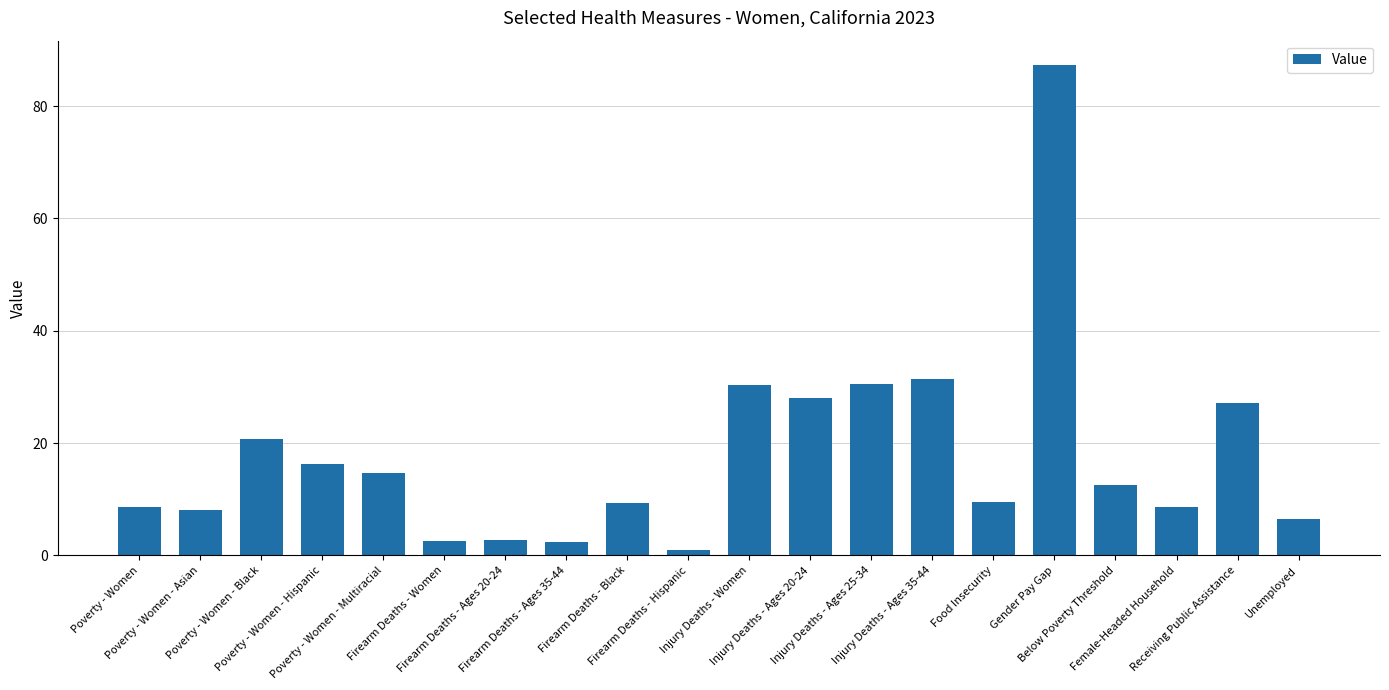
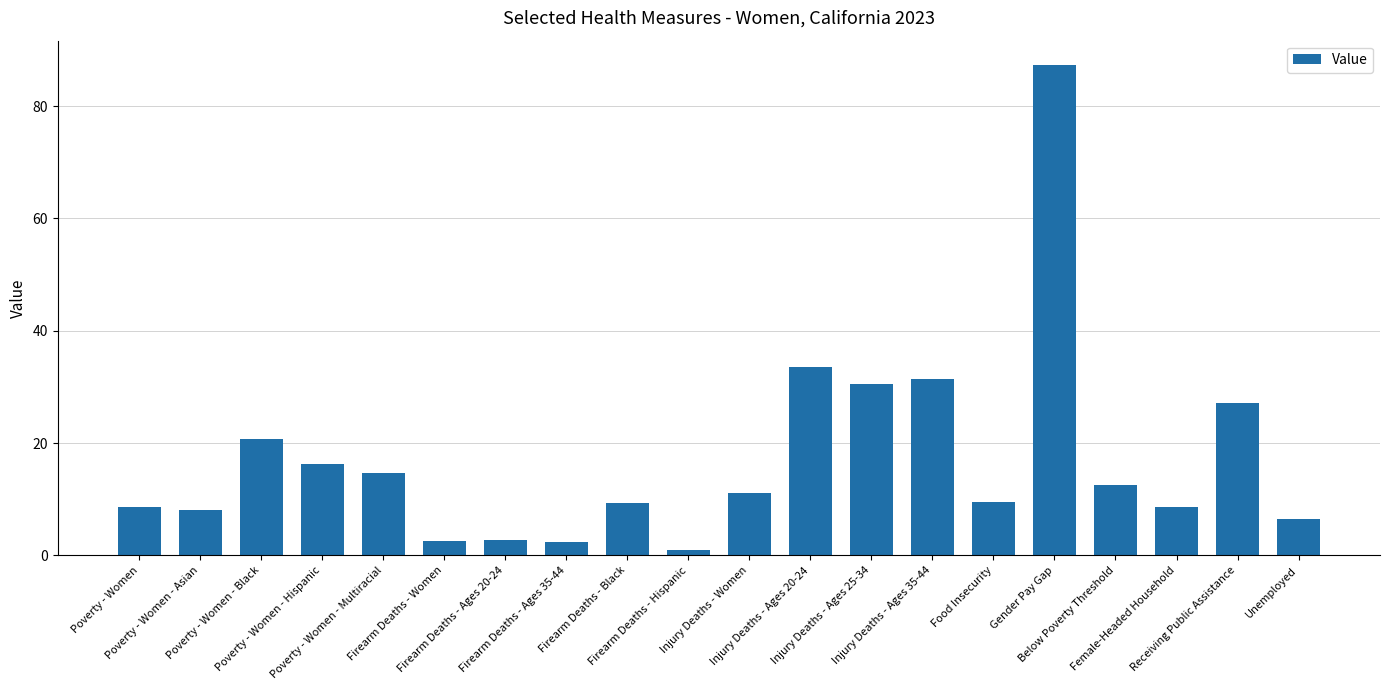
  {
    "Poverty - Women": 9,
    "Poverty - Women - Asian": 8,
    "Poverty - Women - Black": 21,
    "Poverty - Women - Hispanic": 16,
    "Poverty - Women - Multiracial": 15,
    "Firearm Deaths - Women": 3,
    "Firearm Deaths - Ages 20-24": 3,
    "Firearm Deaths - Ages 35-44": 2,
    "Firearm Deaths - Black": 9,
    "Firearm Deaths - Hispanic": 1,
-   "Injury Deaths - Women": 30,
-   "Injury Deaths - Ages 20-24": 28,
+   "Injury Deaths - Women": 11,
+   "Injury Deaths - Ages 20-24": 34,
    "Injury Deaths - Ages 25-34": 31,
    "Injury Deaths - Ages 35-44": 32,
    "Food Insecurity": 10,
    "Gender Pay Gap": 87,
    "Below Poverty Threshold": 13,
    "Female-Headed Household": 9,
    "Receiving Public Assistance": 27,
    "Unemployed": 7
  }
